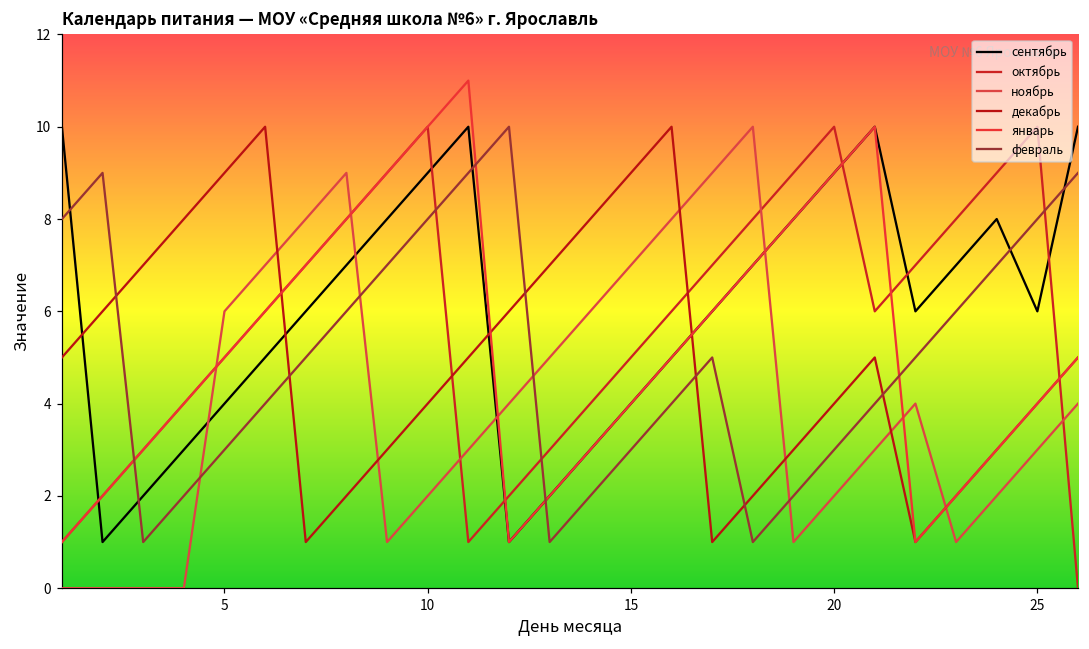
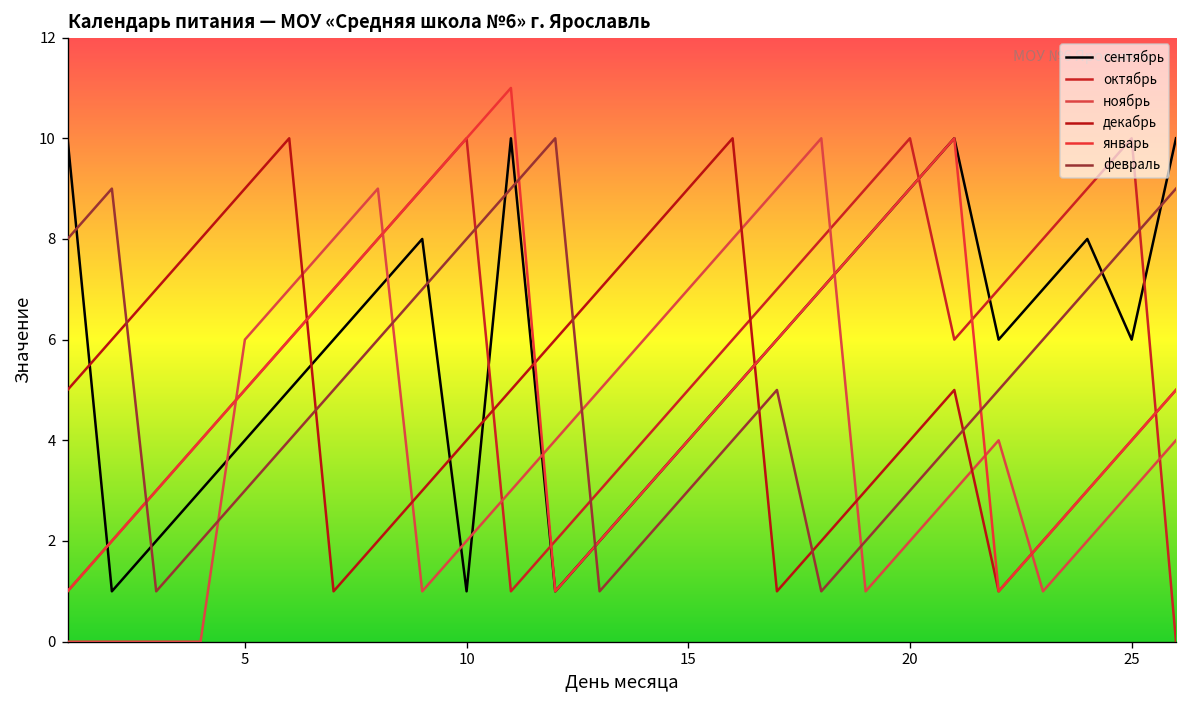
  {
    "сентябрь": {
      "5": 4,
-     "10": 9,
+     "10": 1,
      "25": 6
    }
  }
